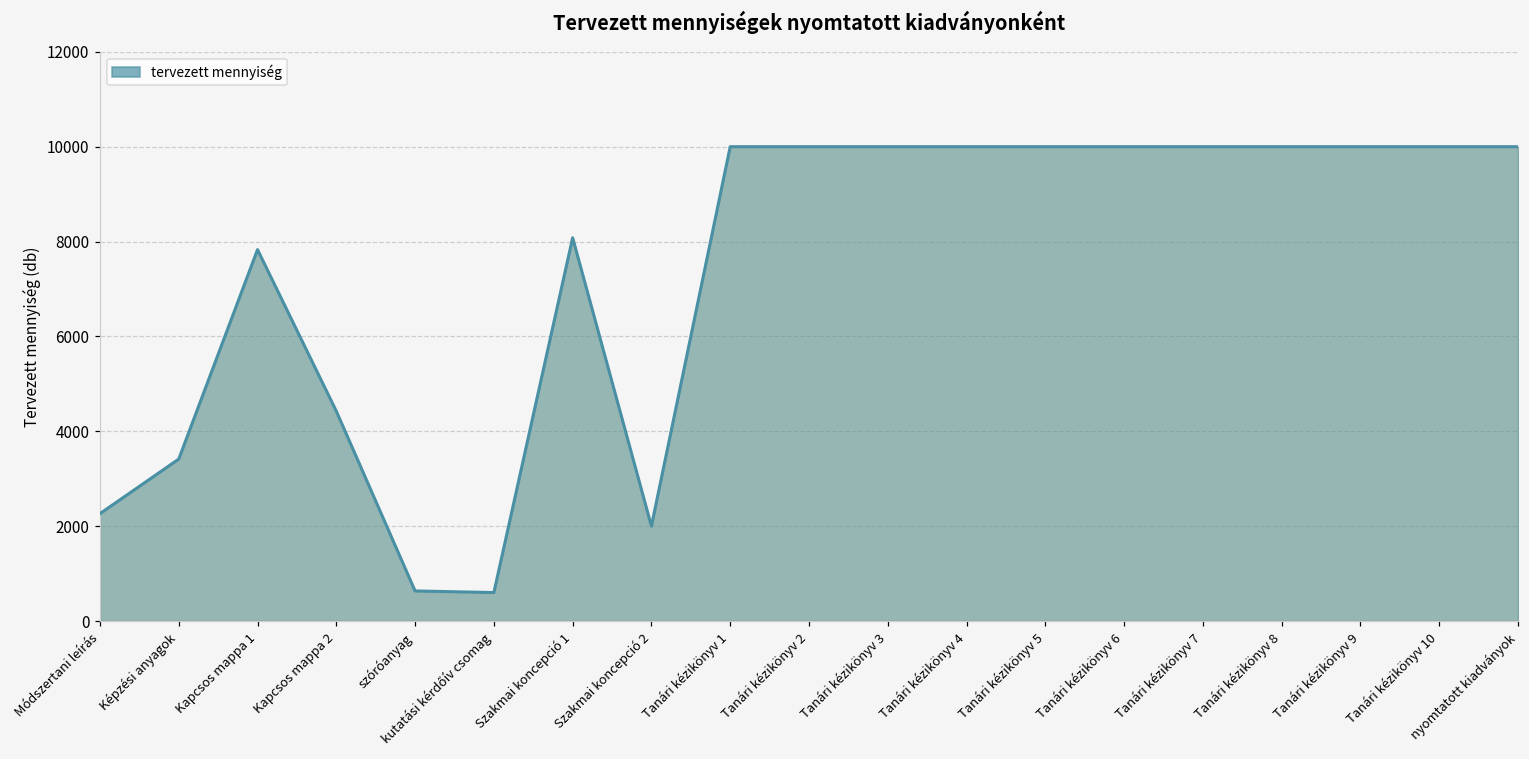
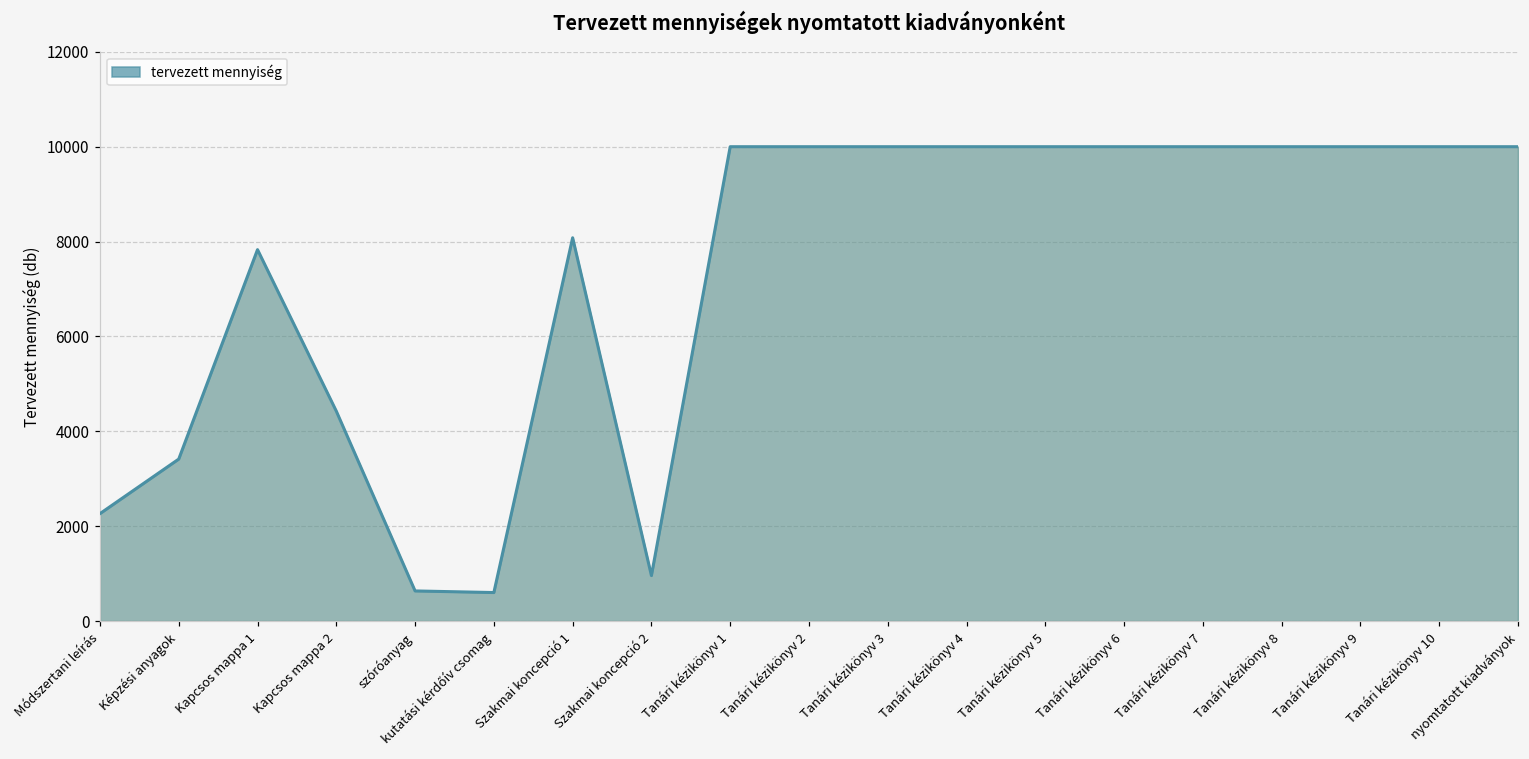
  {
    "Módszertani leírás": 2300,
    "Képzési anyagok": 3400,
    "Kapcsos mappa 1": 7800,
    "Kapcsos mappa 2": 4400,
    "szóróanyag": 600,
    "kutatási kérdőív csomag": 600,
    "Szakmai koncepció 1": 8100,
-   "Szakmai koncepció 2": 2000,
+   "Szakmai koncepció 2": 1000,
    "Tanári kézikönyv 1": 10000,
    "Tanári kézikönyv 2": 10000,
    "Tanári kézikönyv 3": 10000,
    "Tanári kézikönyv 4": 10000,
    "Tanári kézikönyv 5": 10000,
    "Tanári kézikönyv 6": 10000,
    "Tanári kézikönyv 7": 10000,
    "Tanári kézikönyv 8": 10000,
    "Tanári kézikönyv 9": 10000,
    "Tanári kézikönyv 10": 10000,
    "nyomtatott kiadványok": 10000
  }
